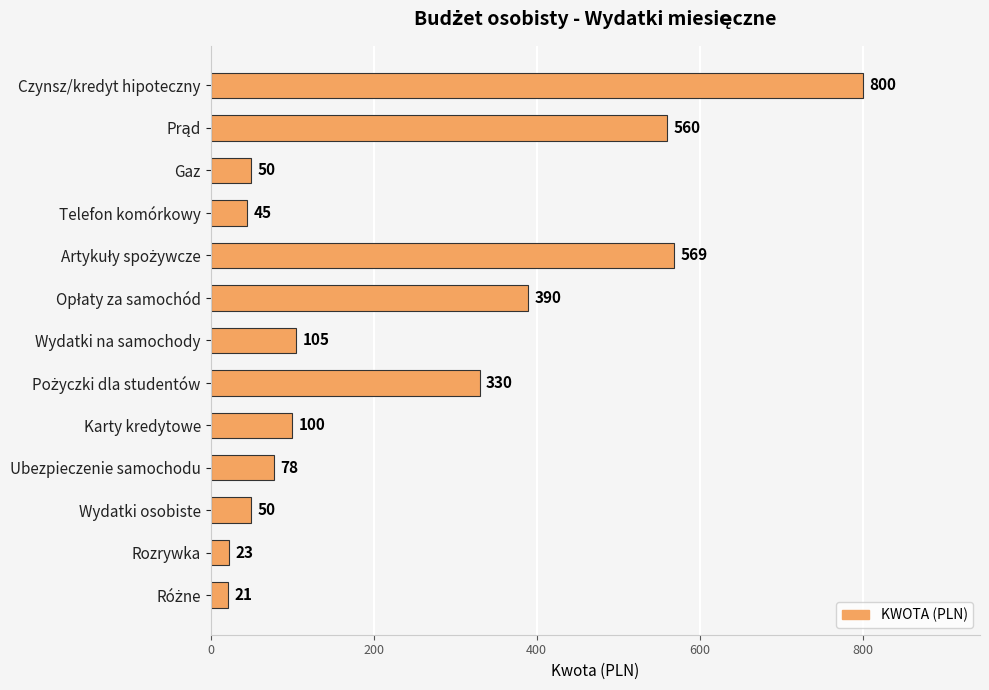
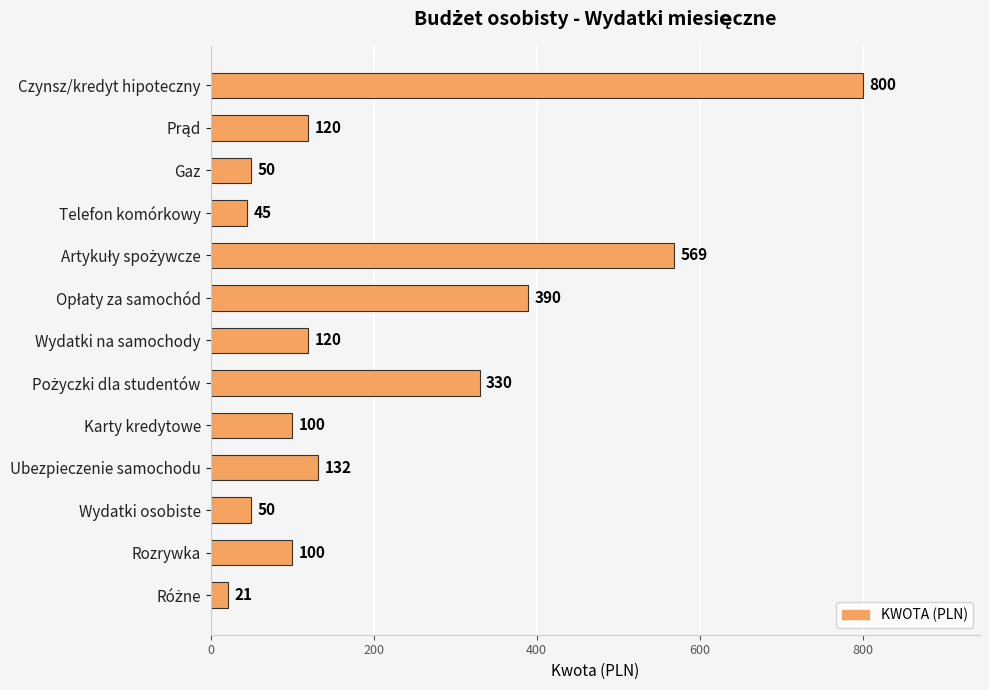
  {
    "Czynsz/kredyt hipoteczny": 800,
-   "Prąd": 560,
+   "Prąd": 120,
    "Gaz": 50,
    "Telefon komórkowy": 45,
    "Artykuły spożywcze": 569,
    "Opłaty za samochód": 390,
-   "Wydatki na samochody": 105,
+   "Wydatki na samochody": 120,
    "Pożyczki dla studentów": 330,
    "Karty kredytowe": 100,
-   "Ubezpieczenie samochodu": 78,
+   "Ubezpieczenie samochodu": 132,
    "Wydatki osobiste": 50,
-   "Rozrywka": 23,
+   "Rozrywka": 100,
    "Różne": 21
  }
